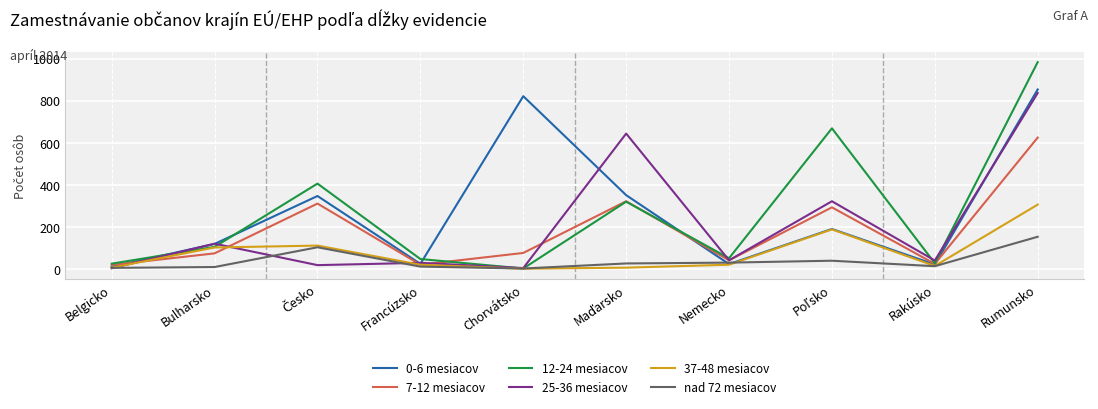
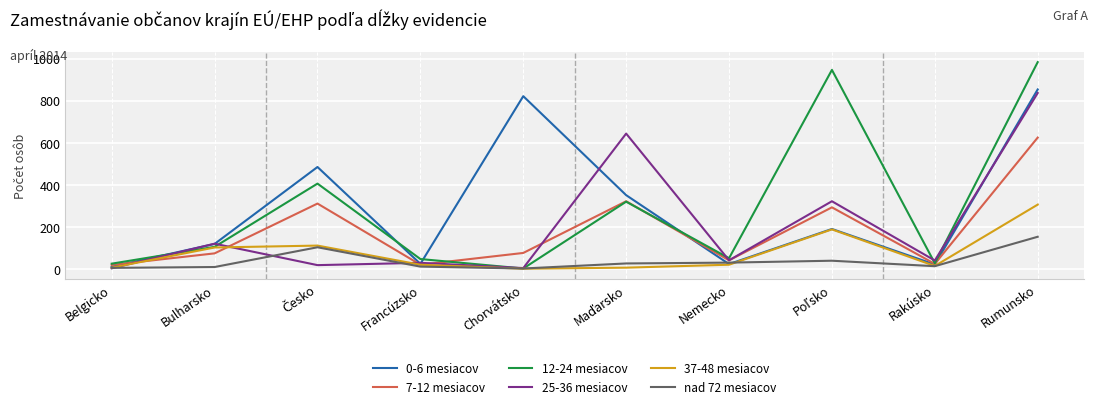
  {
    "0-6 mesiacov": {
-     "Česko": 350,
+     "Česko": 490,
      "Chorvátsko": 820,
      "Maďarsko": 350,
      "Rumunsko": 850
    },
    "7-12 mesiacov": {
      "Bulharsko": 70,
      "Česko": 310,
      "Chorvátsko": 80,
      "Poľsko": 290,
      "Rumunsko": 630
    },
    "12-24 mesiacov": {
      "Česko": 410,
      "Francúzsko": 50,
-     "Poľsko": 670,
+     "Poľsko": 950,
      "Rumunsko": 980
    },
    "25-36 mesiacov": {
      "Česko": 20,
      "Maďarsko": 640,
      "Poľsko": 320,
      "Rakúsko": 40,
      "Rumunsko": 840
    },
    "37-48 mesiacov": {
      "Maďarsko": 10,
      "Rumunsko": 310
    },
    "nad 72 mesiacov": {
      "Bulharsko": 10,
      "Maďarsko": 30,
      "Poľsko": 40,
      "Rumunsko": 150
    }
  }
